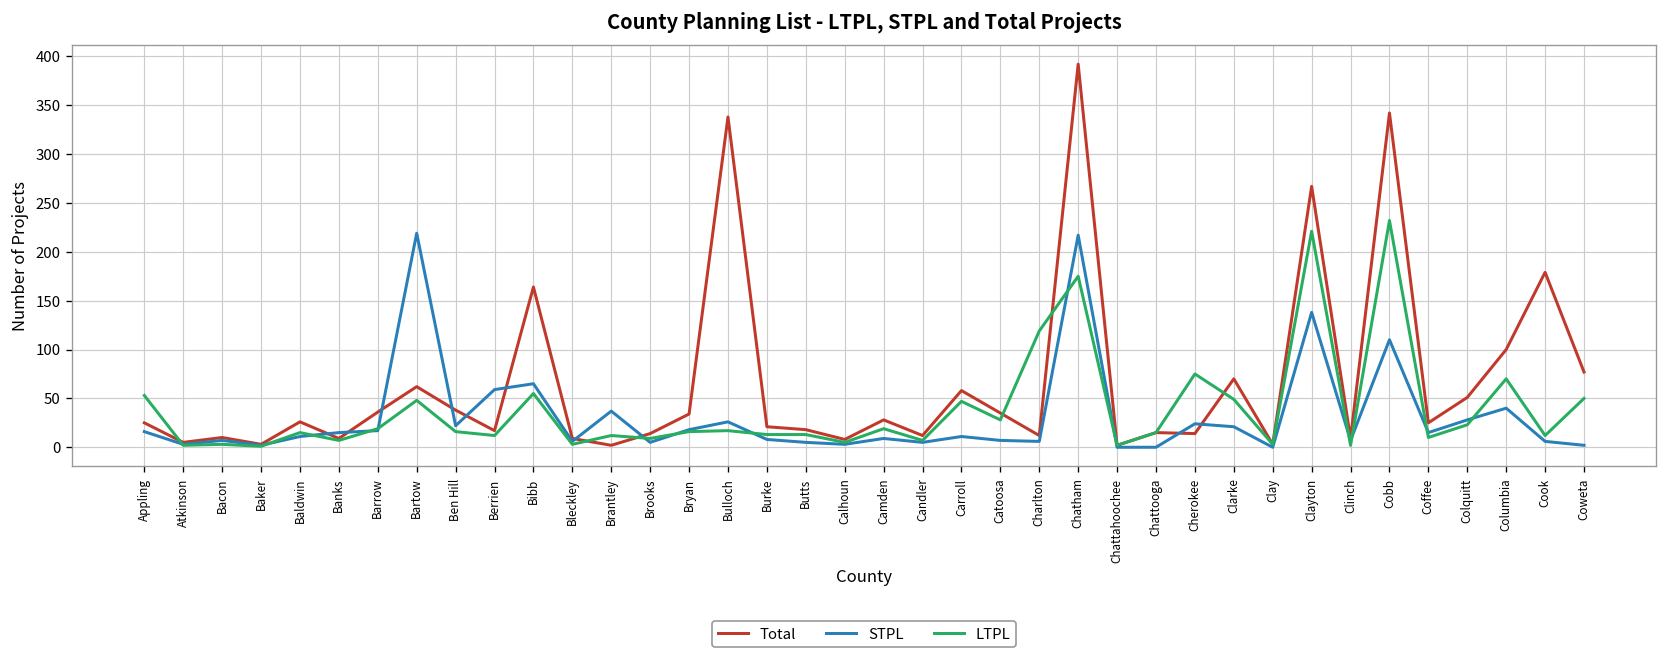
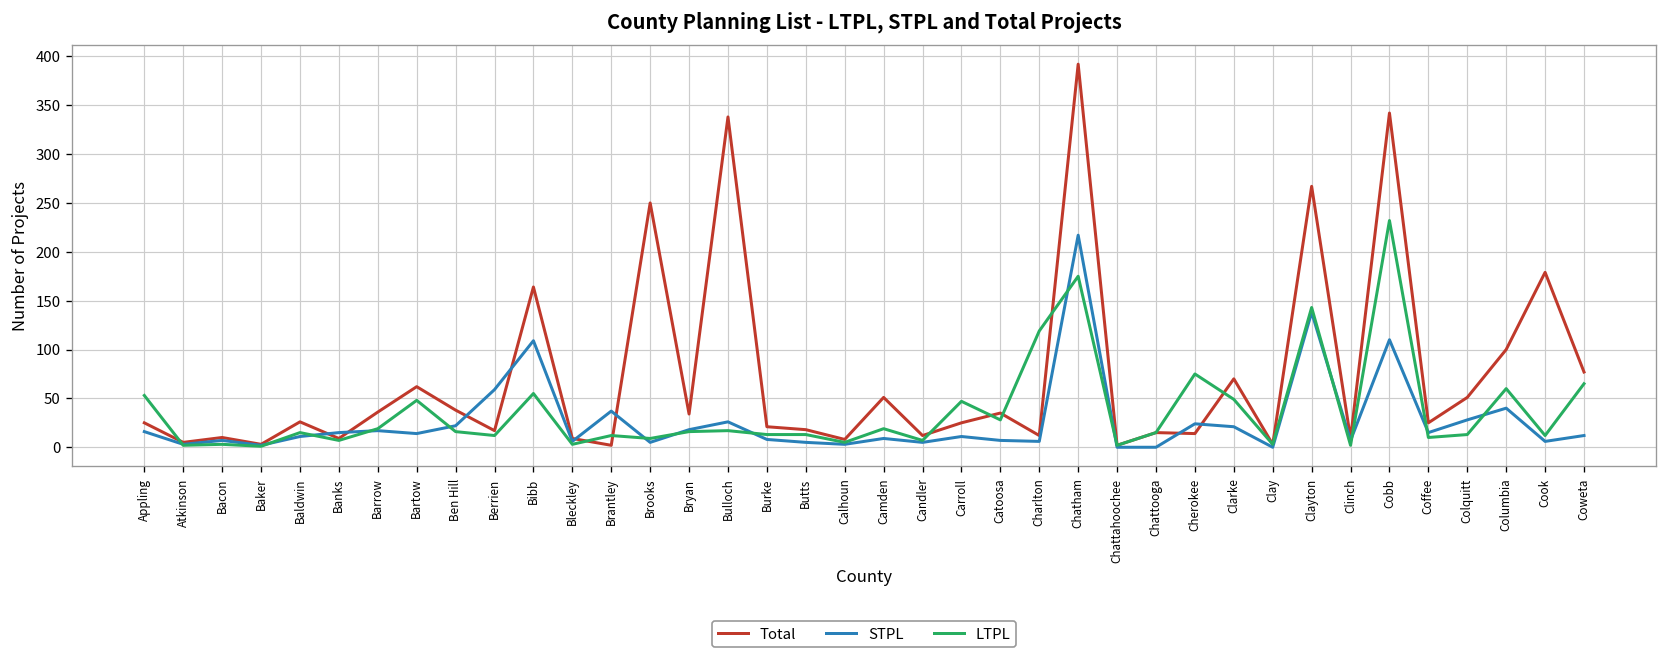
  {
    "Total": {
      "Appling": 30,
      "Baldwin": 30,
      "Barrow": 40,
      "Bartow": 60,
      "Ben Hill": 40,
      "Berrien": 20,
      "Bibb": 160,
      "Brantley": 0,
-     "Brooks": 10,
+     "Brooks": 250,
      "Bryan": 30,
      "Bulloch": 340,
      "Burke": 20,
      "Butts": 20,
-     "Camden": 30,
+     "Camden": 50,
      "Candler": 10,
-     "Carroll": 60,
+     "Carroll": 30,
      "Catoosa": 40,
      "Charlton": 10,
      "Chatham": 390,
      "Cherokee": 10,
      "Clarke": 70,
      "Clayton": 270,
      "Cobb": 340,
      "Coffee": 30,
      "Colquitt": 50,
      "Columbia": 100,
      "Cook": 180,
      "Coweta": 80
    },
    "STPL": {
      "Appling": 20,
      "Baldwin": 10,
      "Banks": 20,
-     "Bartow": 220,
+     "Bartow": 10,
      "Ben Hill": 20,
      "Berrien": 60,
-     "Bibb": 70,
+     "Bibb": 110,
      "Brantley": 40,
      "Brooks": 10,
      "Bulloch": 30,
      "Burke": 10,
      "Butts": 10,
      "Camden": 10,
      "Carroll": 10,
      "Catoosa": 10,
      "Charlton": 10,
      "Chatham": 220,
      "Chattooga": 0,
      "Cherokee": 20,
      "Clarke": 20,
      "Clayton": 140,
      "Cobb": 110,
      "Coffee": 20,
      "Colquitt": 30,
      "Columbia": 40,
      "Cook": 10,
-     "Coweta": 0
+     "Coweta": 10
    },
    "LTPL": {
      "Appling": 50,
      "Bacon": 0,
      "Baldwin": 20,
      "Bartow": 50,
      "Ben Hill": 20,
      "Berrien": 10,
      "Bibb": 60,
      "Brantley": 10,
      "Brooks": 10,
      "Bulloch": 20,
      "Burke": 10,
      "Butts": 10,
      "Camden": 20,
      "Carroll": 50,
      "Catoosa": 30,
      "Charlton": 120,
      "Chatham": 180,
      "Cherokee": 80,
      "Clarke": 50,
-     "Clayton": 220,
+     "Clayton": 140,
      "Clinch": 0,
      "Cobb": 230,
      "Coffee": 10,
-     "Colquitt": 20,
-     "Columbia": 70,
+     "Colquitt": 10,
+     "Columbia": 60,
      "Cook": 10,
-     "Coweta": 50
+     "Coweta": 70
    }
  }
